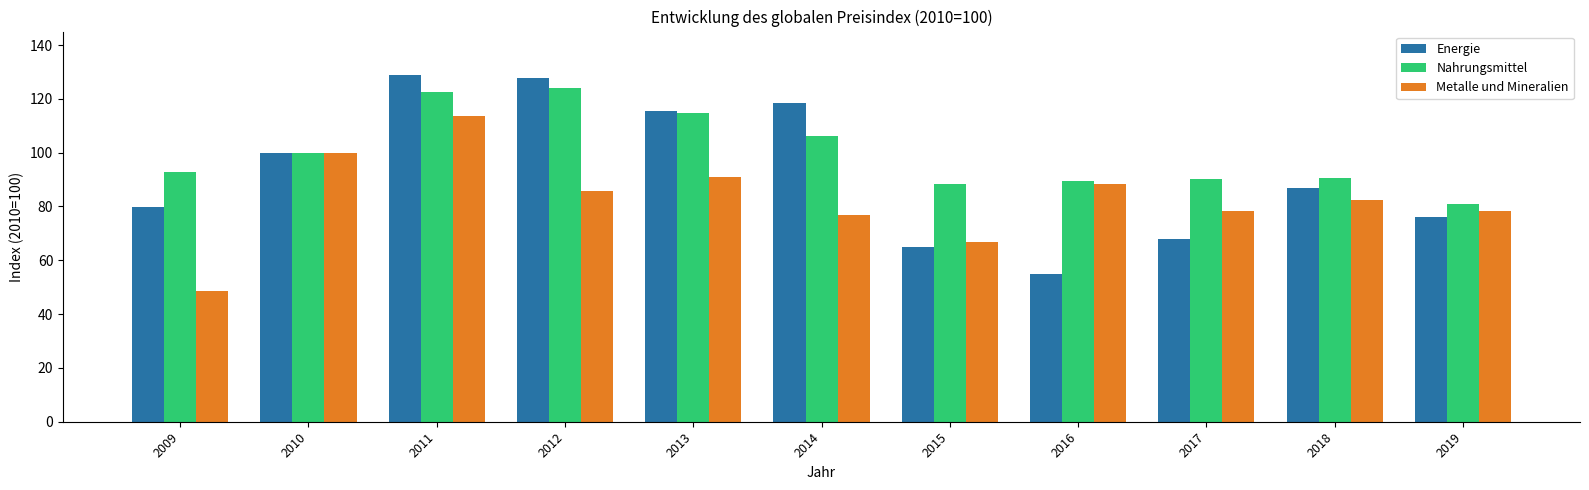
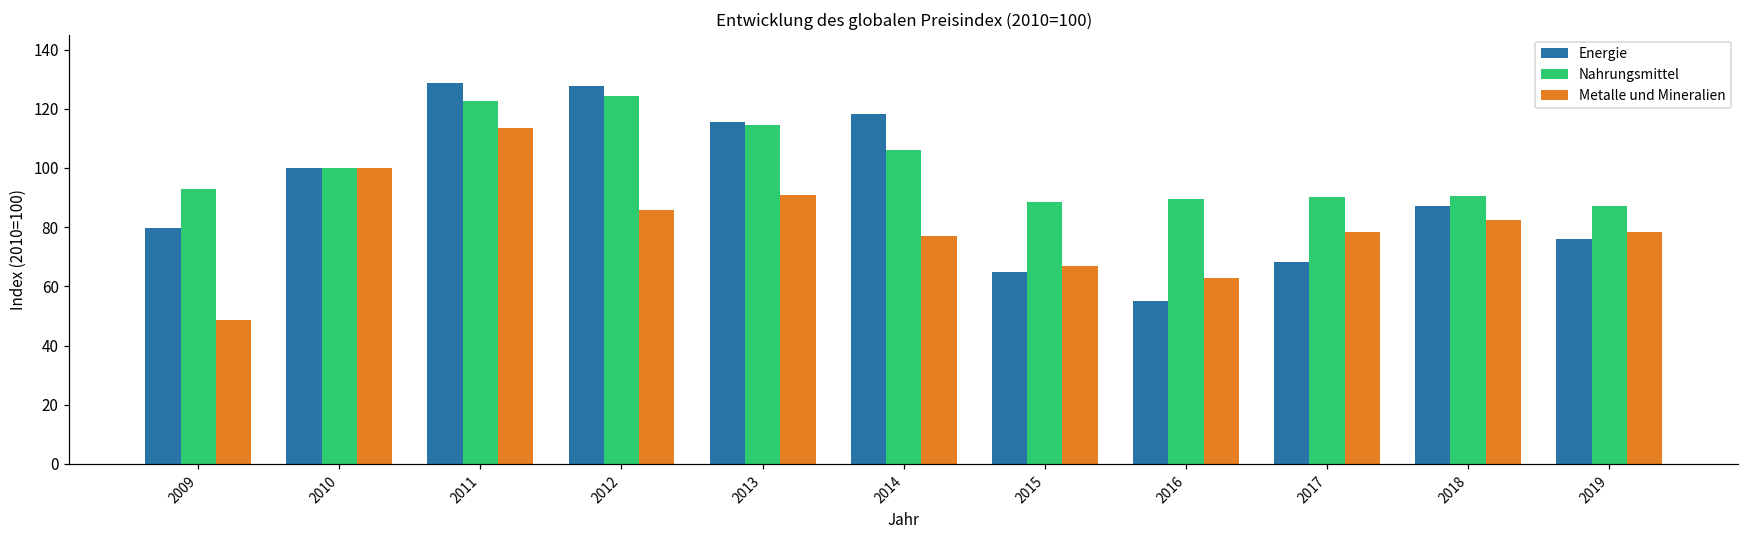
  {
    "Energie": {
      "2009": 80,
      "2010": 100,
      "2011": 129,
      "2012": 128,
      "2013": 116,
      "2014": 118,
      "2015": 65,
      "2016": 55,
      "2017": 68,
      "2018": 87,
      "2019": 76
    },
    "Nahrungsmittel": {
      "2009": 93,
      "2010": 100,
      "2011": 122,
      "2012": 124,
      "2013": 115,
      "2014": 106,
      "2015": 88,
      "2016": 90,
      "2017": 90,
      "2018": 90,
-     "2019": 81
+     "2019": 87
    },
    "Metalle und Mineralien": {
      "2009": 49,
      "2010": 100,
      "2011": 113,
      "2012": 86,
      "2013": 91,
      "2014": 77,
      "2015": 67,
-     "2016": 88,
+     "2016": 63,
      "2017": 78,
      "2018": 83,
      "2019": 78
    }
  }
